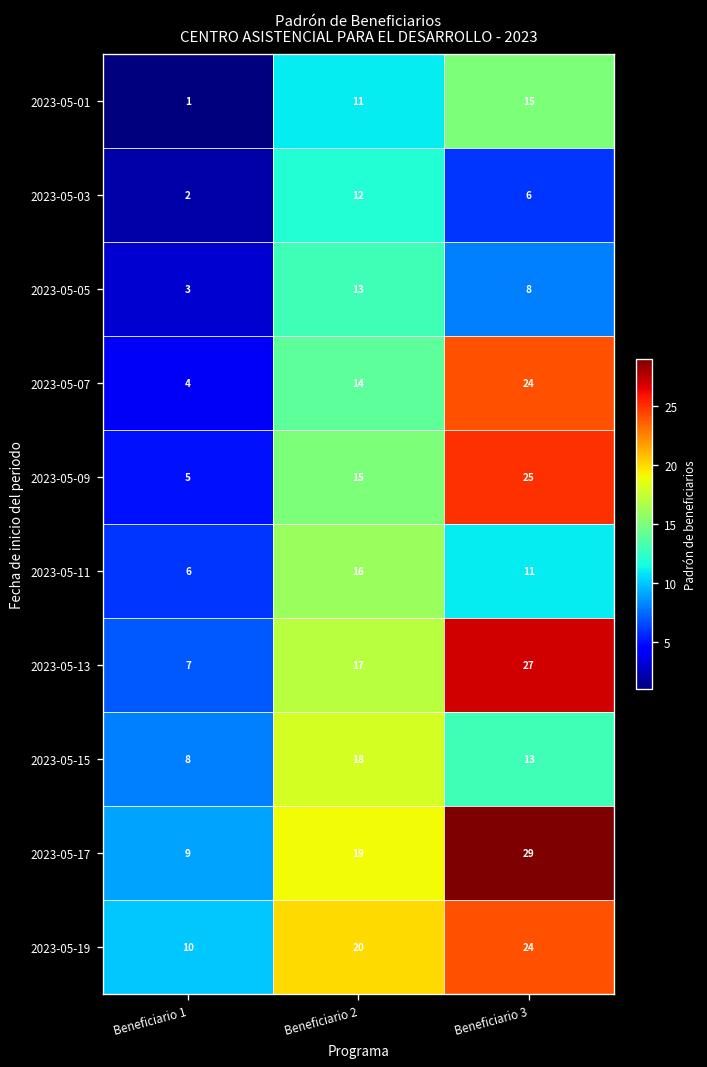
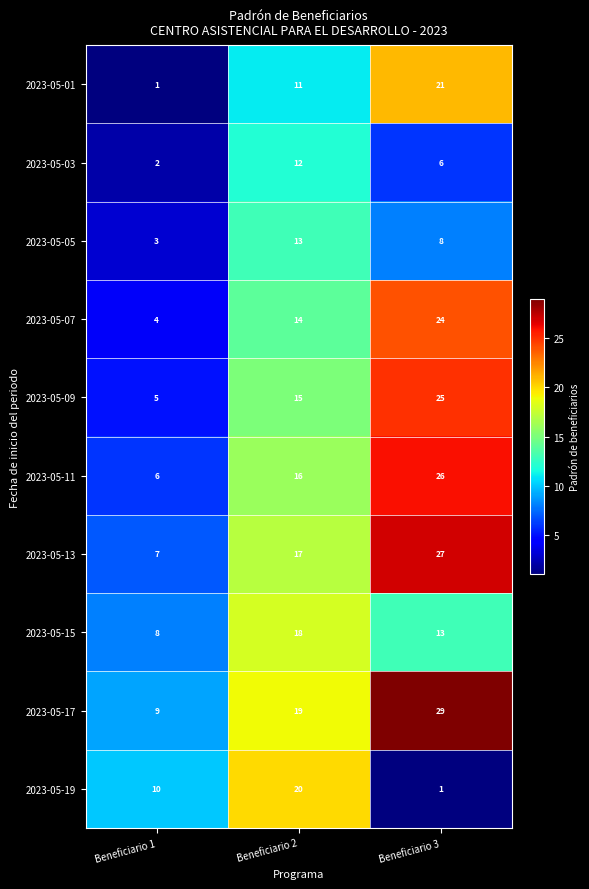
  {
    "2023-05-01": {
      "Beneficiario 1": 1,
      "Beneficiario 2": 11,
-     "Beneficiario 3": 15
+     "Beneficiario 3": 21
    },
    "2023-05-03": {
      "Beneficiario 1": 2,
      "Beneficiario 2": 12,
      "Beneficiario 3": 6
    },
    "2023-05-05": {
      "Beneficiario 1": 3,
      "Beneficiario 2": 13,
      "Beneficiario 3": 8
    },
    "2023-05-07": {
      "Beneficiario 1": 4,
      "Beneficiario 2": 14,
      "Beneficiario 3": 24
    },
    "2023-05-09": {
      "Beneficiario 1": 5,
      "Beneficiario 2": 15,
      "Beneficiario 3": 25
    },
    "2023-05-11": {
      "Beneficiario 1": 6,
      "Beneficiario 2": 16,
-     "Beneficiario 3": 11
+     "Beneficiario 3": 26
    },
    "2023-05-13": {
      "Beneficiario 1": 7,
      "Beneficiario 2": 17,
      "Beneficiario 3": 27
    },
    "2023-05-15": {
      "Beneficiario 1": 8,
      "Beneficiario 2": 18,
      "Beneficiario 3": 13
    },
    "2023-05-17": {
      "Beneficiario 1": 9,
      "Beneficiario 2": 19,
      "Beneficiario 3": 29
    },
    "2023-05-19": {
      "Beneficiario 1": 10,
      "Beneficiario 2": 20,
-     "Beneficiario 3": 24
+     "Beneficiario 3": 1
    }
  }
